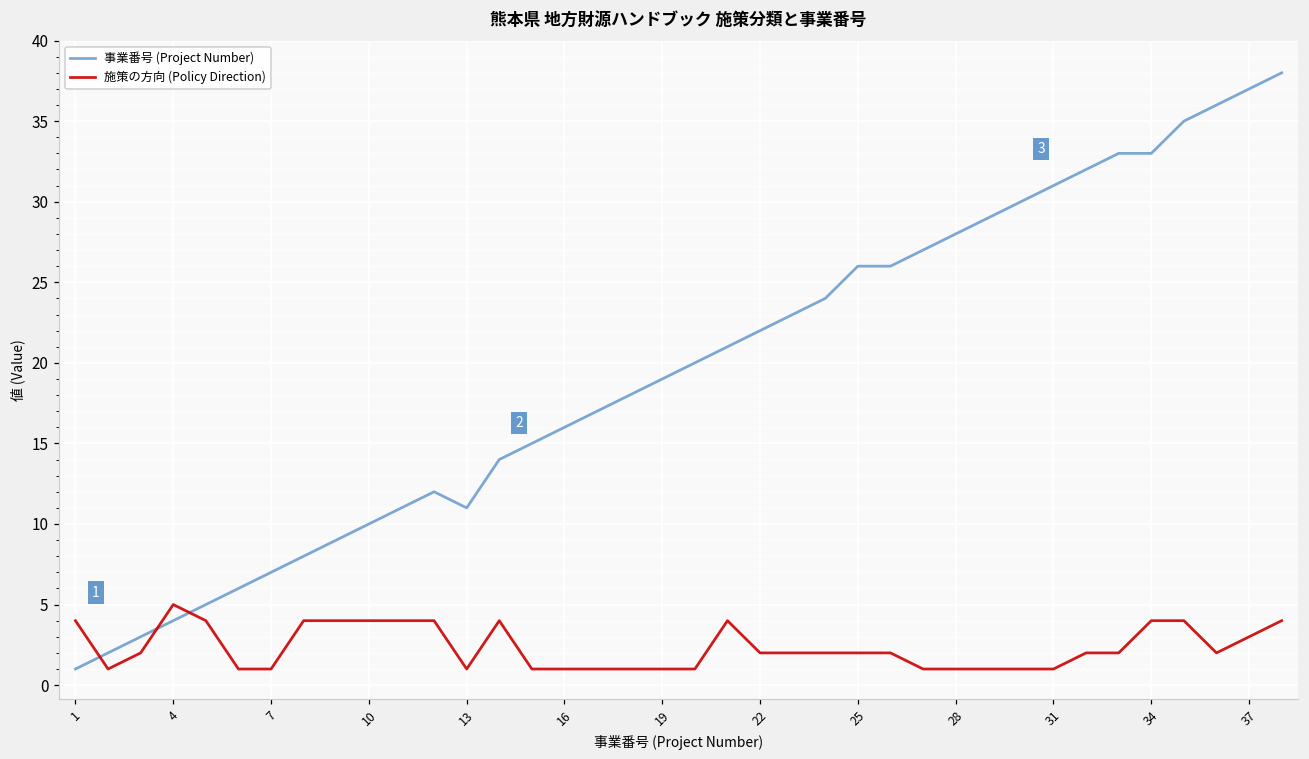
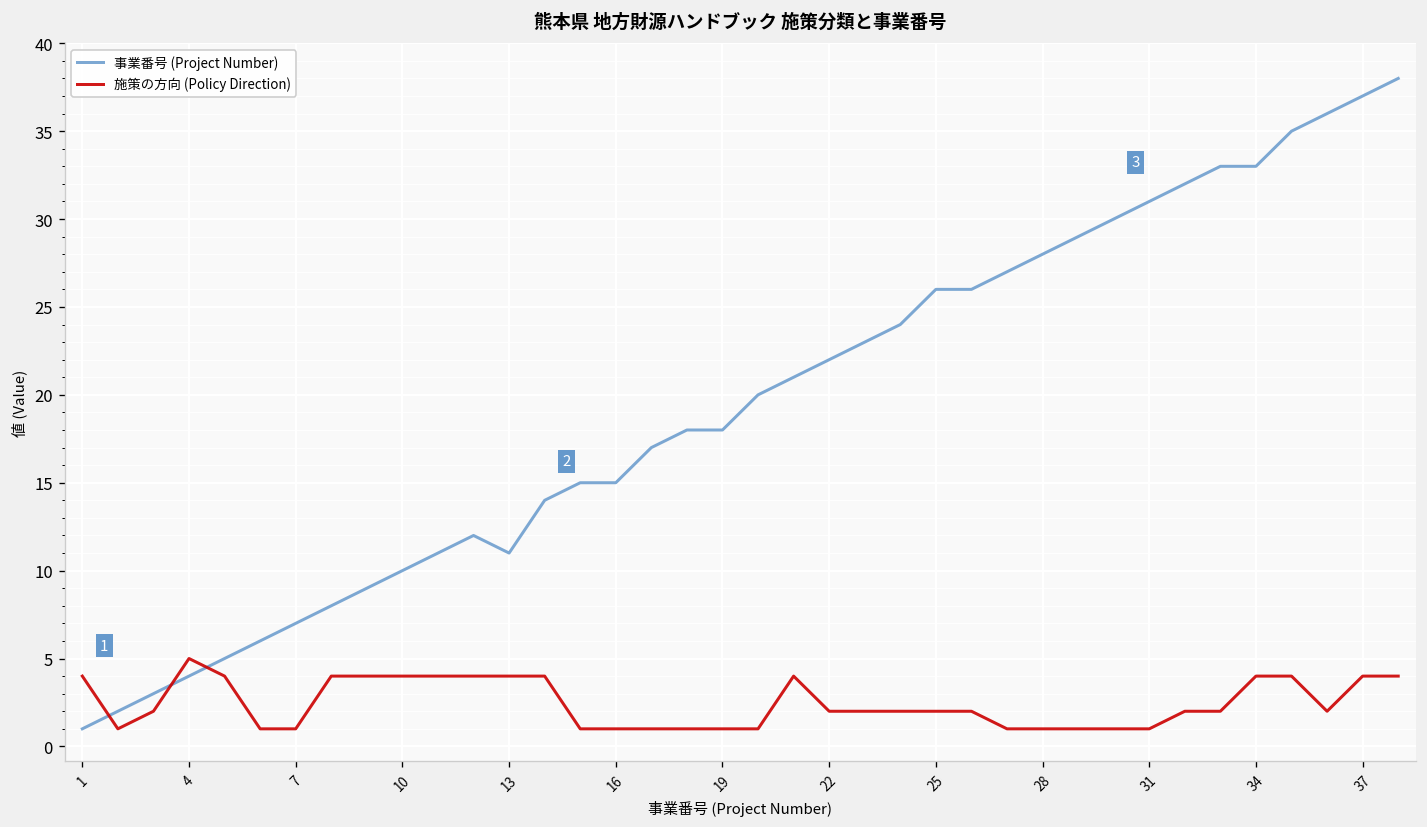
  {
    "事業番号 (Project Number)": {
      "1": 1,
      "4": 4,
      "7": 7,
      "10": 10,
      "13": 11,
-     "16": 16,
-     "19": 19,
+     "16": 15,
+     "19": 18,
      "22": 22,
      "25": 26,
      "28": 28,
      "31": 31,
      "34": 33,
      "37": 37
    },
    "施策の方向 (Policy Direction)": {
      "4": 5,
      "7": 1,
      "10": 4,
-     "13": 1,
+     "13": 4,
      "16": 1,
      "19": 1,
      "22": 2,
      "25": 2,
      "28": 1,
      "31": 1,
      "34": 4,
-     "37": 3
+     "37": 4
    }
  }
